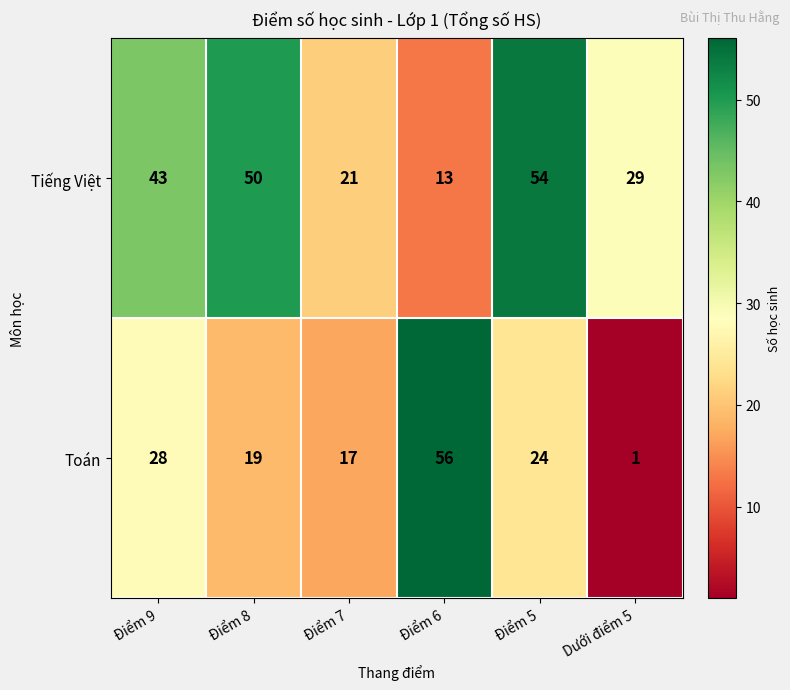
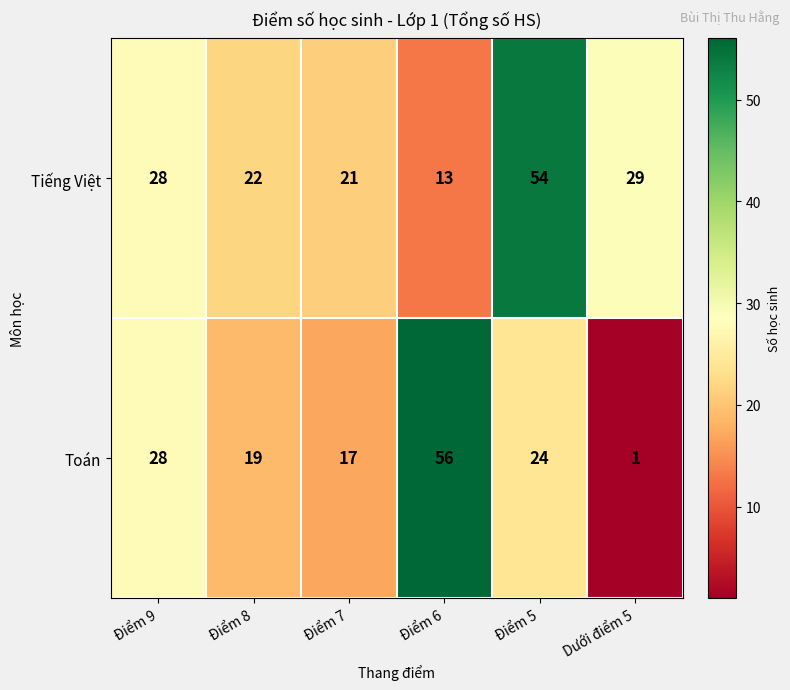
  {
    "Tiếng Việt": {
-     "Điểm 9": 43,
-     "Điểm 8": 50,
+     "Điểm 9": 28,
+     "Điểm 8": 22,
      "Điểm 7": 21,
      "Điểm 6": 13,
      "Điểm 5": 54,
      "Dưới điểm 5": 29
    },
    "Toán": {
      "Điểm 9": 28,
      "Điểm 8": 19,
      "Điểm 7": 17,
      "Điểm 6": 56,
      "Điểm 5": 24,
      "Dưới điểm 5": 1
    }
  }
